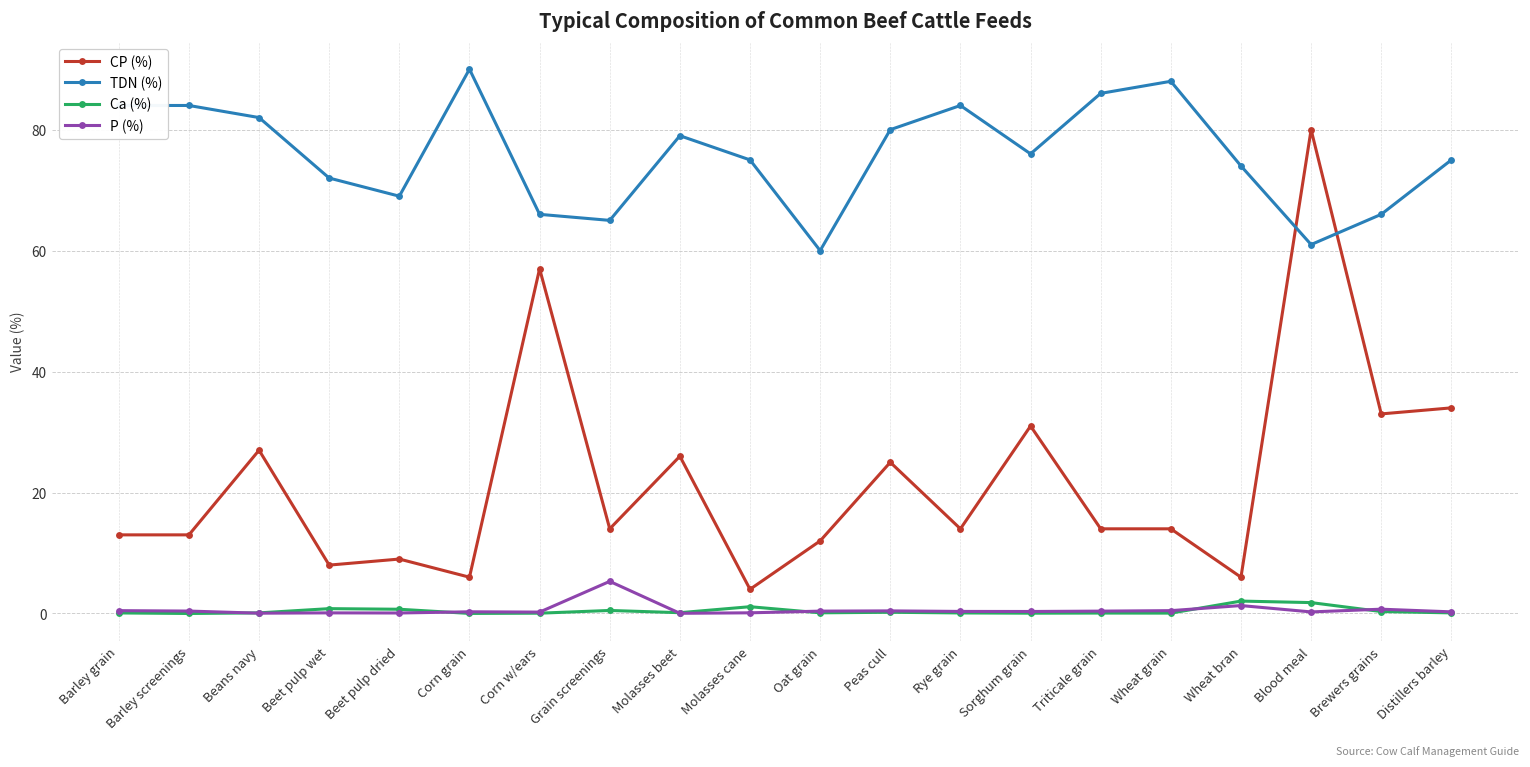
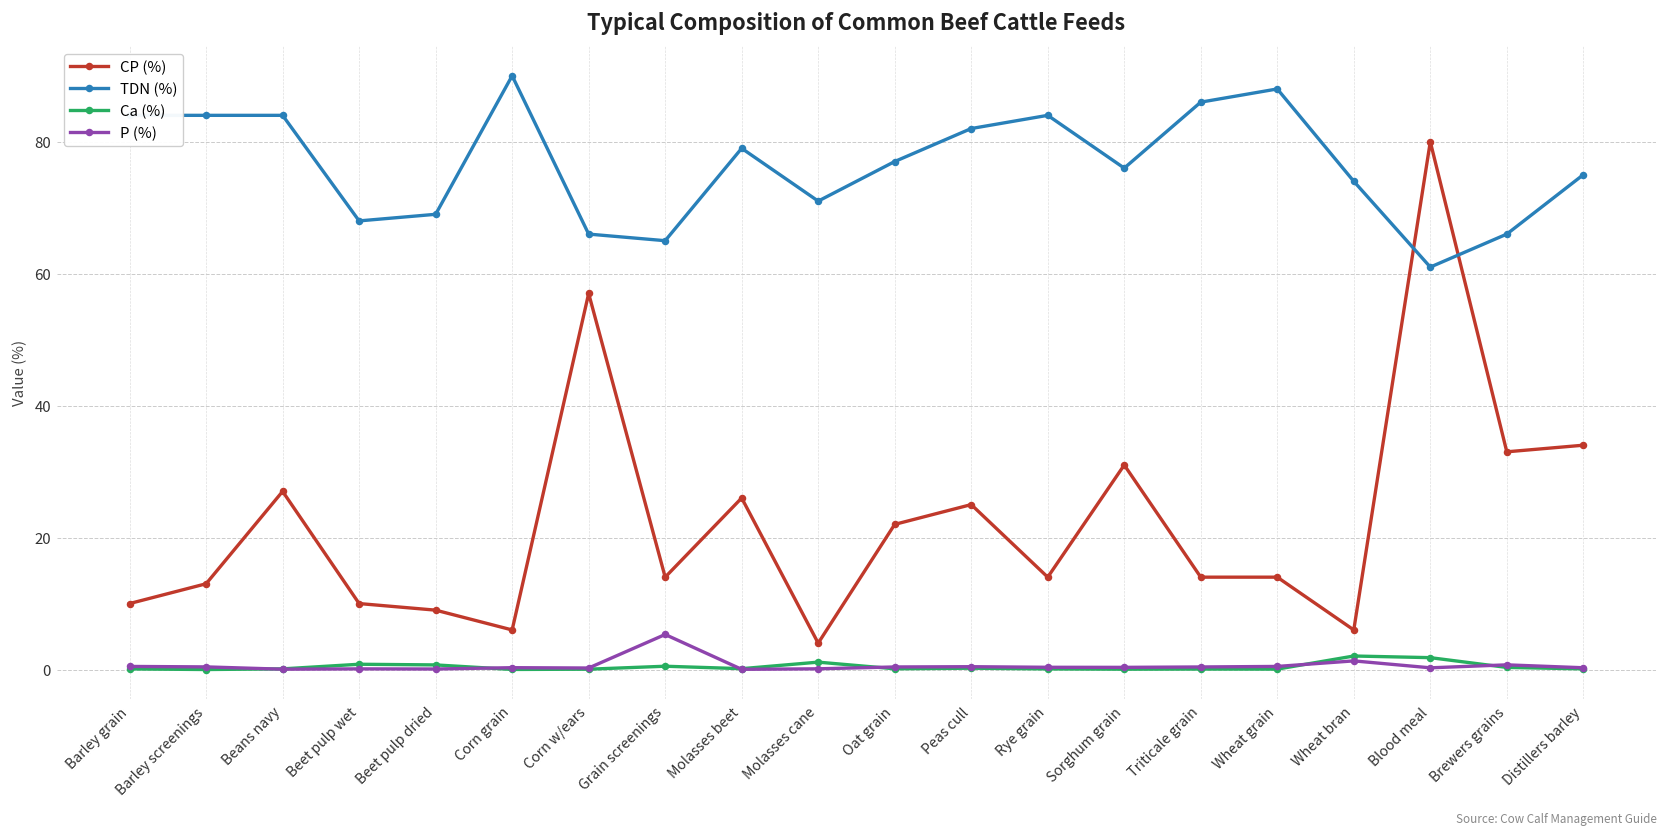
  {
    "CP (%)": {
-     "Barley grain": 13,
+     "Barley grain": 10,
      "Barley screenings": 13,
      "Beans navy": 27,
-     "Beet pulp wet": 8,
+     "Beet pulp wet": 10,
      "Beet pulp dried": 9,
      "Corn grain": 6,
      "Corn w/ears": 57,
      "Grain screenings": 14,
      "Molasses beet": 26,
      "Molasses cane": 4,
-     "Oat grain": 12,
+     "Oat grain": 22,
      "Peas cull": 25,
      "Rye grain": 14,
      "Sorghum grain": 31,
      "Triticale grain": 14,
      "Wheat grain": 14,
      "Wheat bran": 6,
      "Blood meal": 80,
      "Brewers grains": 33,
      "Distillers barley": 34
    },
    "TDN (%)": {
      "Barley screenings": 84,
-     "Beans navy": 82,
-     "Beet pulp wet": 72,
+     "Beans navy": 84,
+     "Beet pulp wet": 68,
      "Beet pulp dried": 69,
      "Corn grain": 90,
      "Corn w/ears": 66,
      "Grain screenings": 65,
      "Molasses beet": 79,
-     "Molasses cane": 75,
-     "Oat grain": 60,
-     "Peas cull": 80,
+     "Molasses cane": 71,
+     "Oat grain": 77,
+     "Peas cull": 82,
      "Rye grain": 84,
      "Sorghum grain": 76,
      "Triticale grain": 86,
      "Wheat grain": 88,
      "Wheat bran": 74,
      "Blood meal": 61,
      "Brewers grains": 66,
      "Distillers barley": 75
    },
    "Ca (%)": {
      "Beet pulp wet": 1,
      "Beet pulp dried": 1,
      "Grain screenings": 1,
      "Molasses cane": 1,
      "Wheat bran": 2,
      "Blood meal": 2
    },
    "P (%)": {
      "Beet pulp wet": 0,
      "Beet pulp dried": 0,
      "Grain screenings": 5,
      "Molasses cane": 0,
      "Wheat bran": 1,
      "Blood meal": 0
    }
  }
